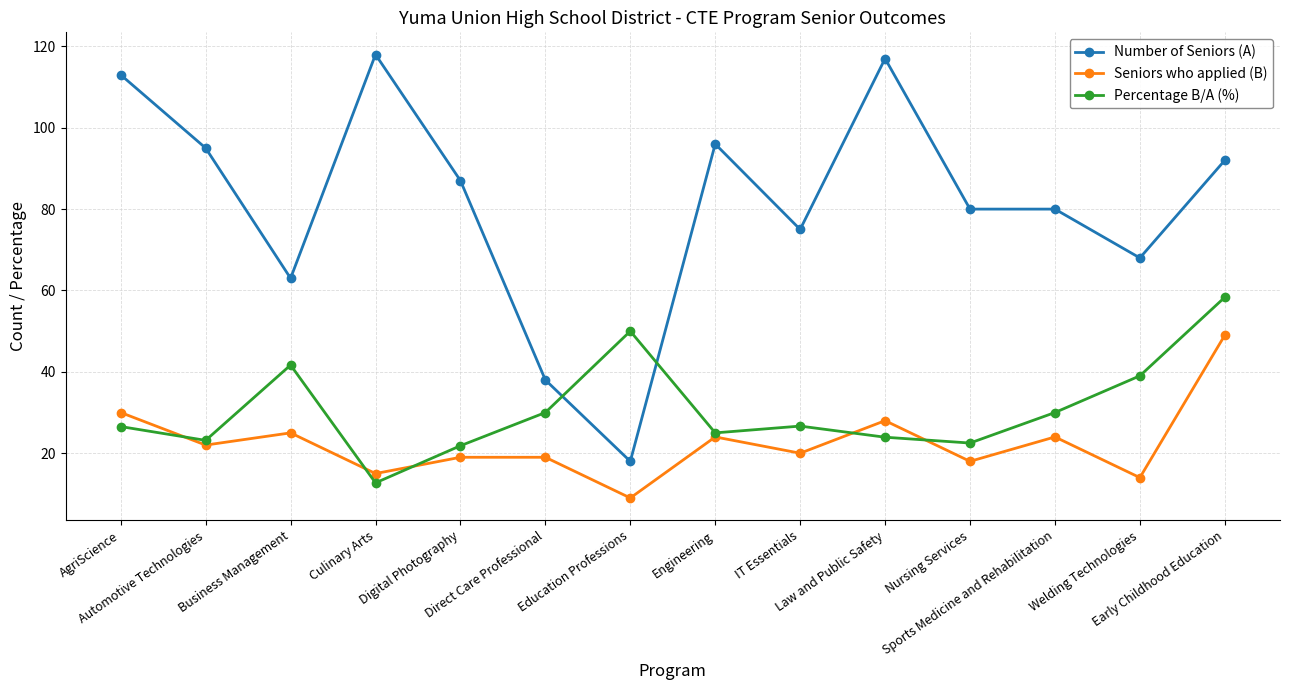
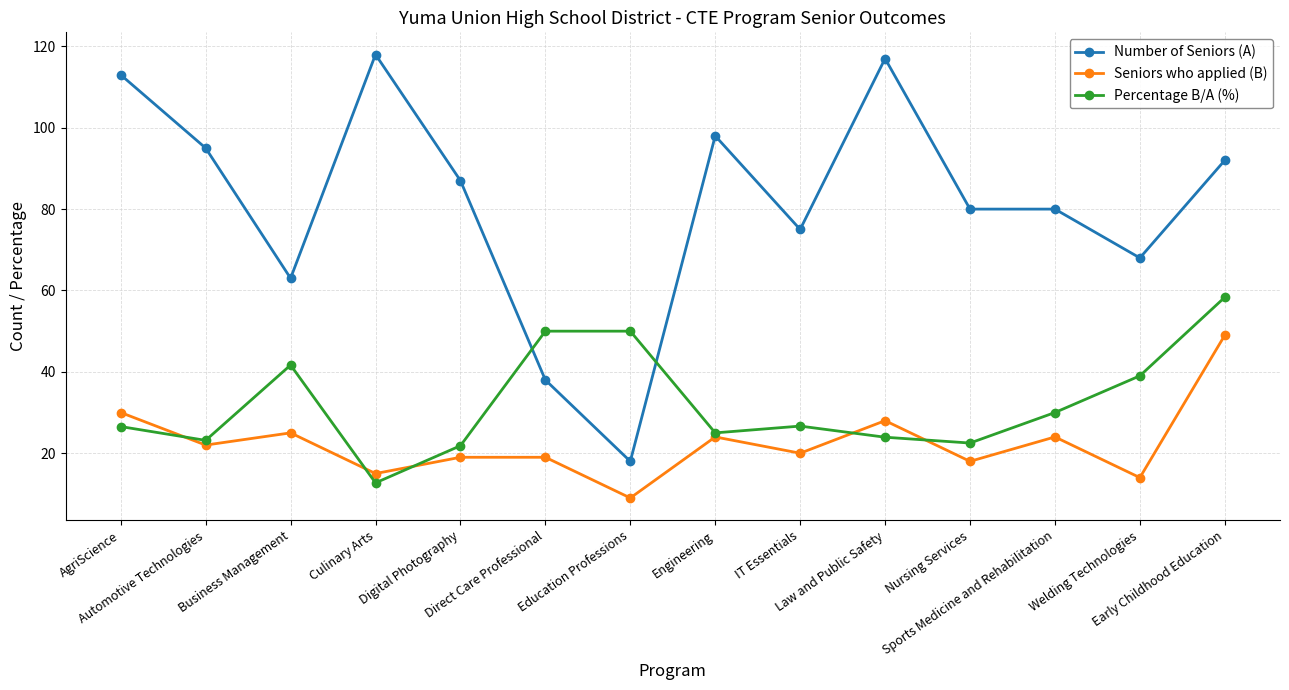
  {
    "Number of Seniors (A)": {
      "AgriScience": 113,
      "Automotive Technologies": 95,
      "Business Management": 63,
      "Culinary Arts": 118,
      "Digital Photography": 87,
      "Direct Care Professional": 38,
      "Education Professions": 18,
-     "Engineering": 96,
+     "Engineering": 98,
      "IT Essentials": 75,
      "Law and Public Safety": 117,
      "Nursing Services": 80,
      "Sports Medicine and Rehabilitation": 80,
      "Welding Technologies": 68,
      "Early Childhood Education": 92
    },
    "Seniors who applied (B)": {
      "AgriScience": 30,
      "Automotive Technologies": 22,
      "Business Management": 25,
      "Culinary Arts": 15,
      "Digital Photography": 19,
      "Direct Care Professional": 19,
      "Education Professions": 9,
      "Engineering": 24,
      "IT Essentials": 20,
      "Law and Public Safety": 28,
      "Nursing Services": 18,
      "Sports Medicine and Rehabilitation": 24,
      "Welding Technologies": 14,
      "Early Childhood Education": 49
    },
    "Percentage B/A (%)": {
      "AgriScience": 27,
      "Automotive Technologies": 23,
      "Business Management": 42,
      "Culinary Arts": 13,
      "Digital Photography": 22,
-     "Direct Care Professional": 30,
+     "Direct Care Professional": 50,
      "Education Professions": 50,
      "Engineering": 25,
      "IT Essentials": 27,
      "Law and Public Safety": 24,
      "Nursing Services": 23,
      "Sports Medicine and Rehabilitation": 30,
      "Welding Technologies": 39,
      "Early Childhood Education": 58
    }
  }
